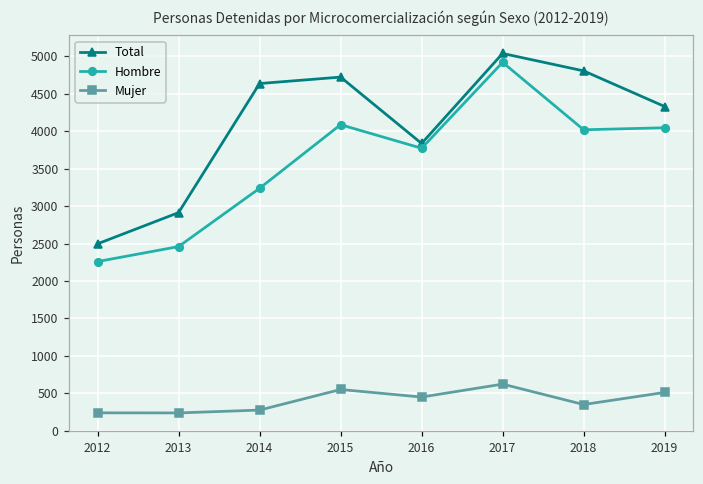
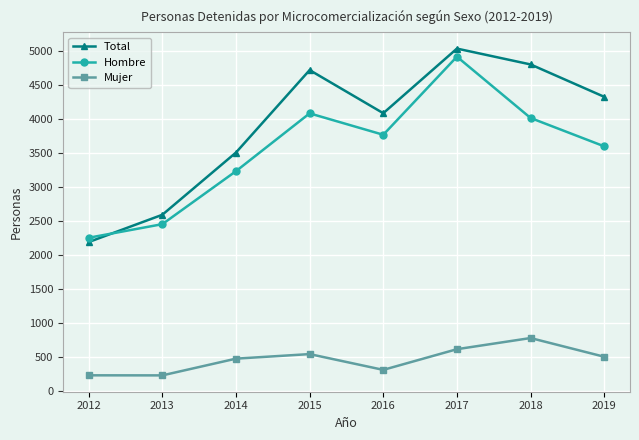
  {
    "Total": {
-     "2012": 2500,
-     "2013": 2900,
-     "2014": 4600,
+     "2012": 2200,
+     "2013": 2600,
+     "2014": 3500,
      "2015": 4700,
-     "2016": 3800,
+     "2016": 4100,
      "2017": 5000,
      "2018": 4800,
      "2019": 4300
    },
    "Hombre": {
      "2012": 2300,
      "2013": 2500,
      "2014": 3200,
      "2015": 4100,
      "2016": 3800,
      "2017": 4900,
      "2018": 4000,
-     "2019": 4000
+     "2019": 3600
    },
    "Mujer": {
      "2012": 200,
      "2013": 200,
-     "2014": 300,
+     "2014": 500,
      "2015": 500,
-     "2016": 400,
+     "2016": 300,
      "2017": 600,
-     "2018": 300,
+     "2018": 800,
      "2019": 500
    }
  }
